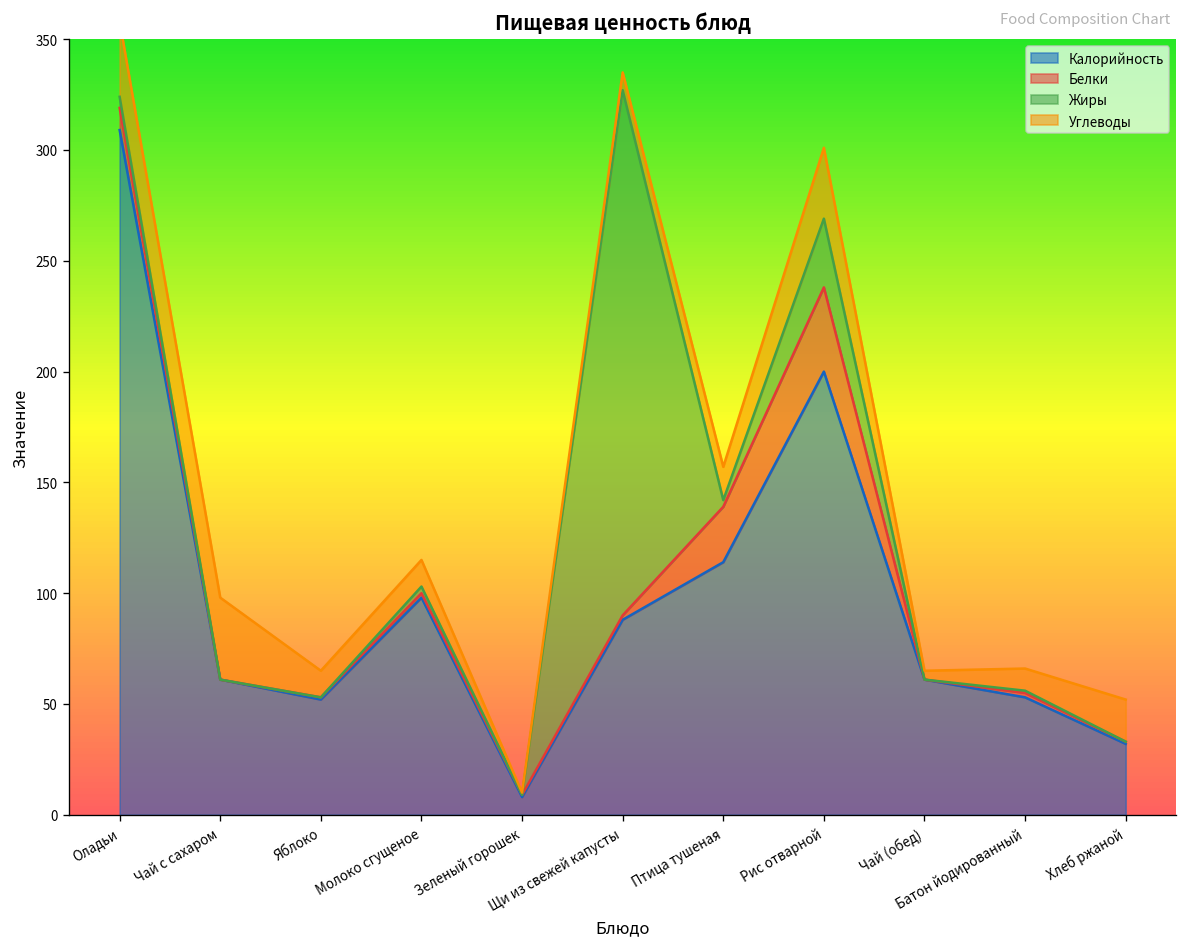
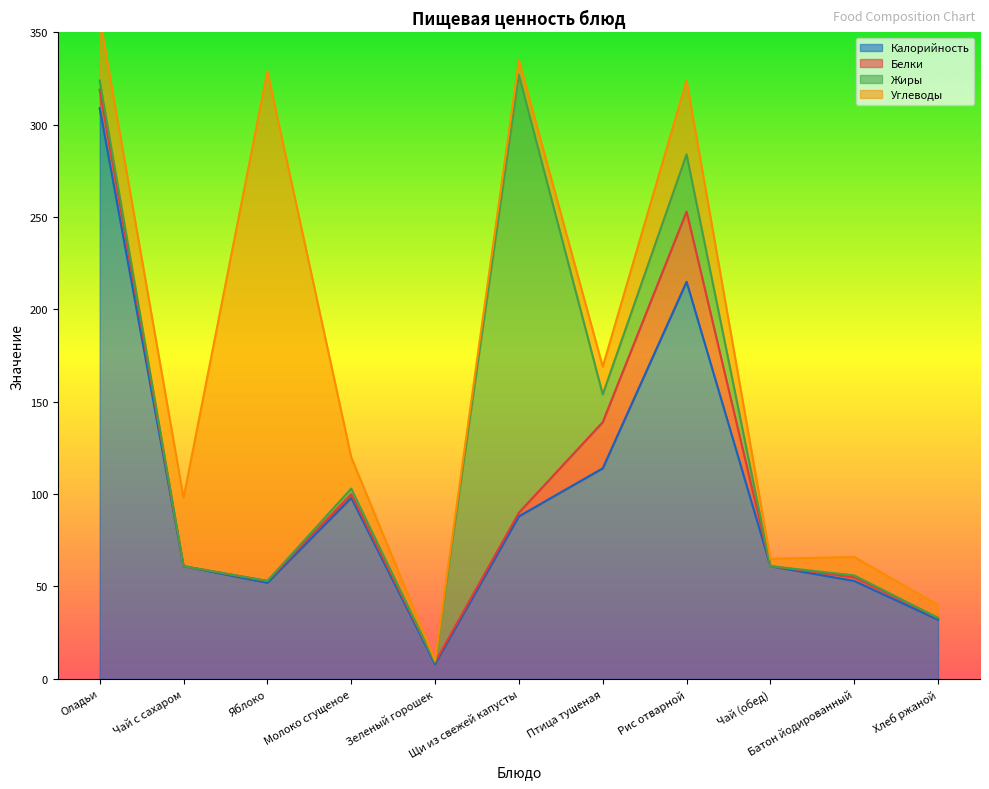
  {
    "Калорийность": {
      "Оладьи": 309,
      "Молоко сгущеное": 98,
      "Щи из свежей капусты": 88,
      "Птица тушеная": 114,
-     "Рис отварной": 200,
+     "Рис отварной": 215,
      "Батон йодированный": 53
    },
    "Белки": {
      "Оладьи": 10,
      "Молоко сгущеное": 2,
      "Щи из свежей капусты": 2,
      "Птица тушеная": 25,
      "Рис отварной": 38
    },
    "Жиры": {
      "Оладьи": 5,
      "Молоко сгущеное": 3,
      "Щи из свежей капусты": 237,
-     "Птица тушеная": 3,
+     "Птица тушеная": 15,
      "Рис отварной": 31
    },
    "Углеводы": {
      "Чай с сахаром": 37,
-     "Яблоко": 12,
-     "Молоко сгущеное": 12,
+     "Яблоко": 276,
+     "Молоко сгущеное": 17,
      "Щи из свежей капусты": 8,
      "Птица тушеная": 15,
-     "Рис отварной": 32,
+     "Рис отварной": 40,
      "Чай (обед)": 4,
      "Батон йодированный": 10,
-     "Хлеб ржаной": 19
+     "Хлеб ржаной": 7
    }
  }
